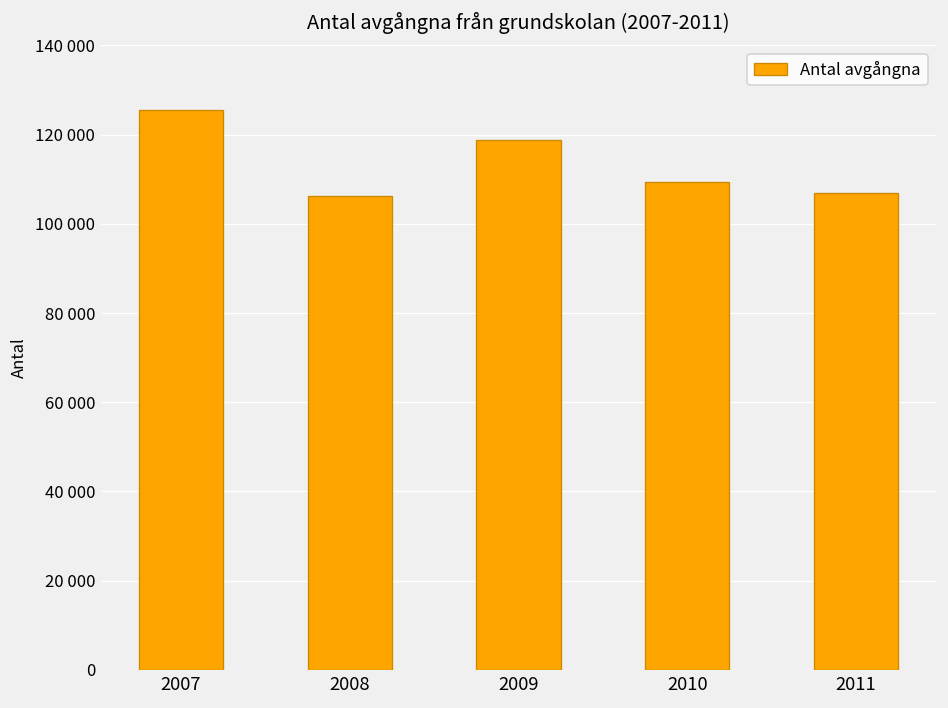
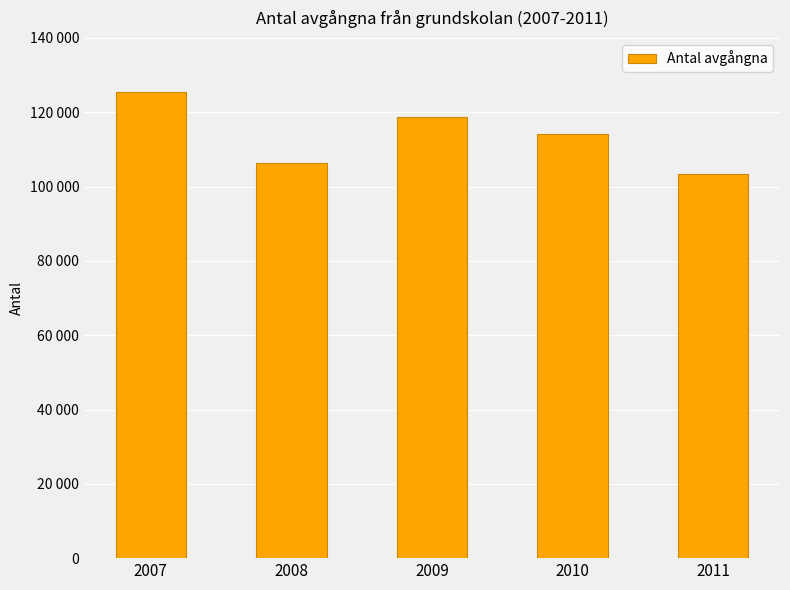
  {
    "2007": 125000,
    "2008": 106000,
    "2009": 119000,
-   "2010": 109000,
-   "2011": 107000
+   "2010": 114000,
+   "2011": 103000
  }
